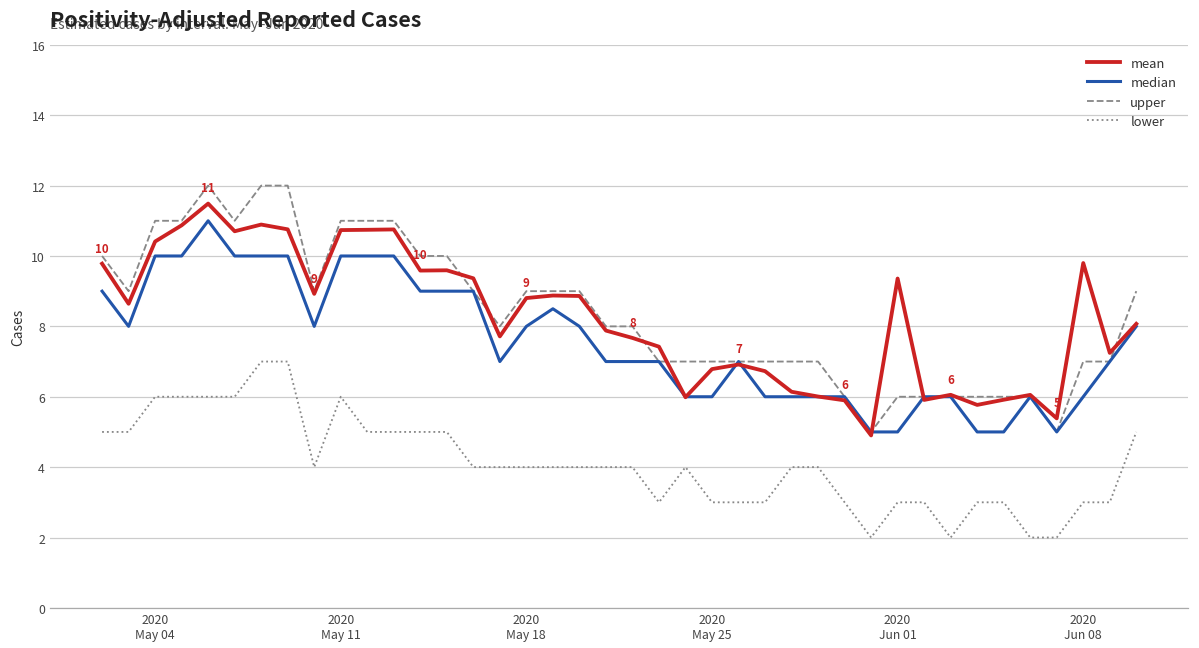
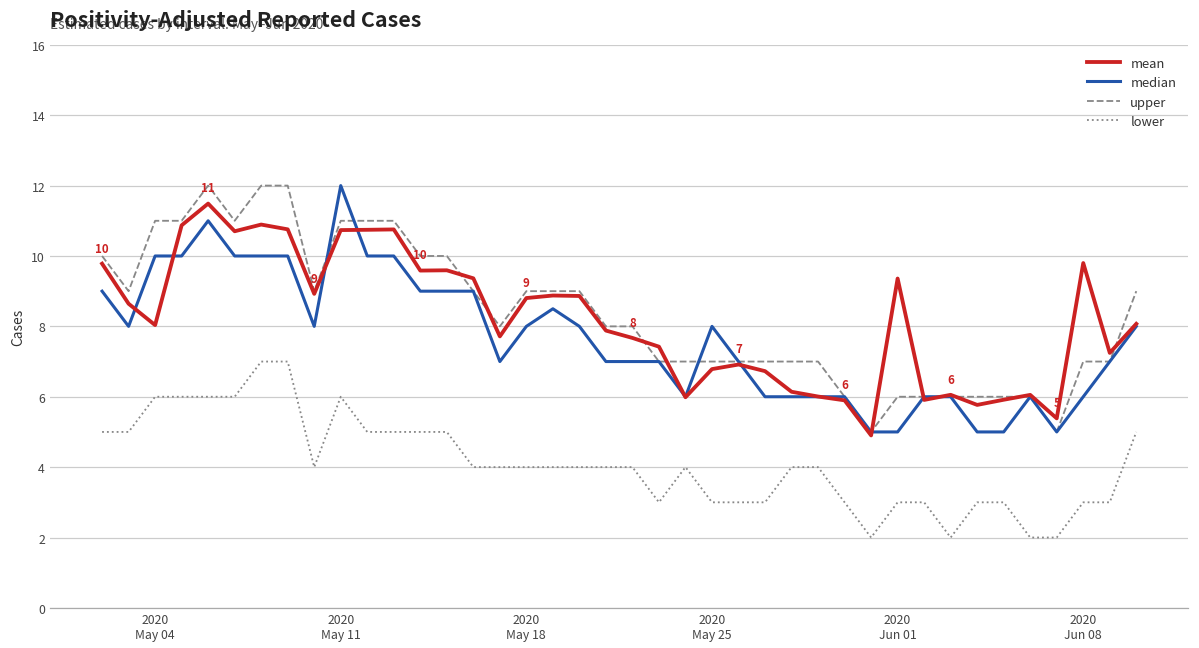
  {
    "mean": {
-     "2020 May 04": 10.4,
+     "2020 May 04": 8.0,
      "2020 May 11": 10.7,
      "2020 Jun 01": 9.4,
      "2020 Jun 08": 9.8
    },
    "median": {
      "2020 May 04": 10,
-     "2020 May 11": 10,
+     "2020 May 11": 12,
      "2020 May 18": 8,
-     "2020 May 25": 6,
+     "2020 May 25": 8,
      "2020 Jun 01": 5,
      "2020 Jun 08": 6
    }
  }
